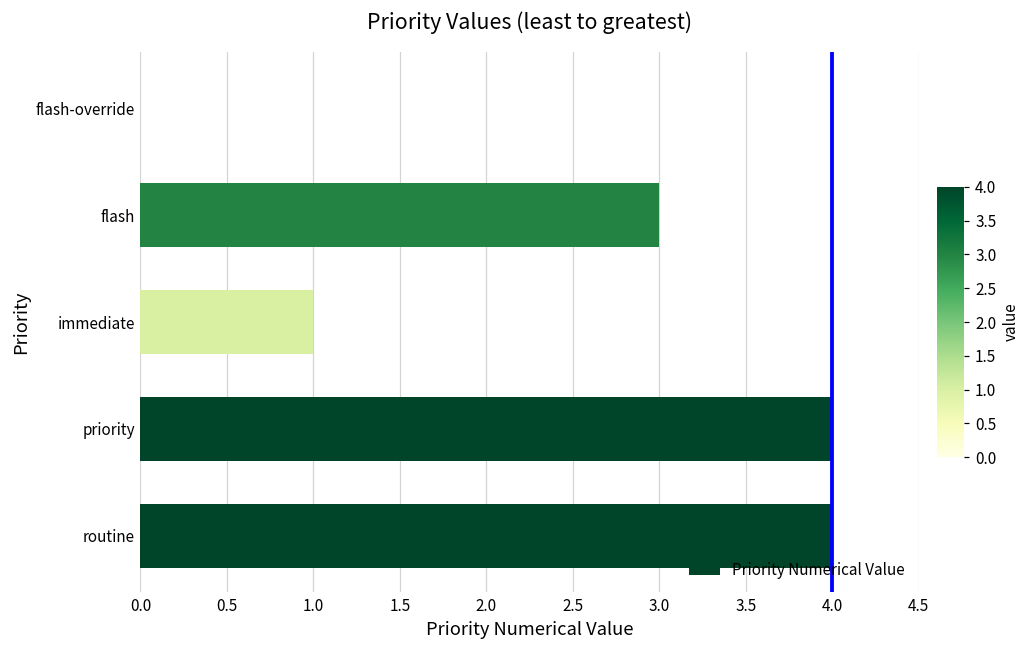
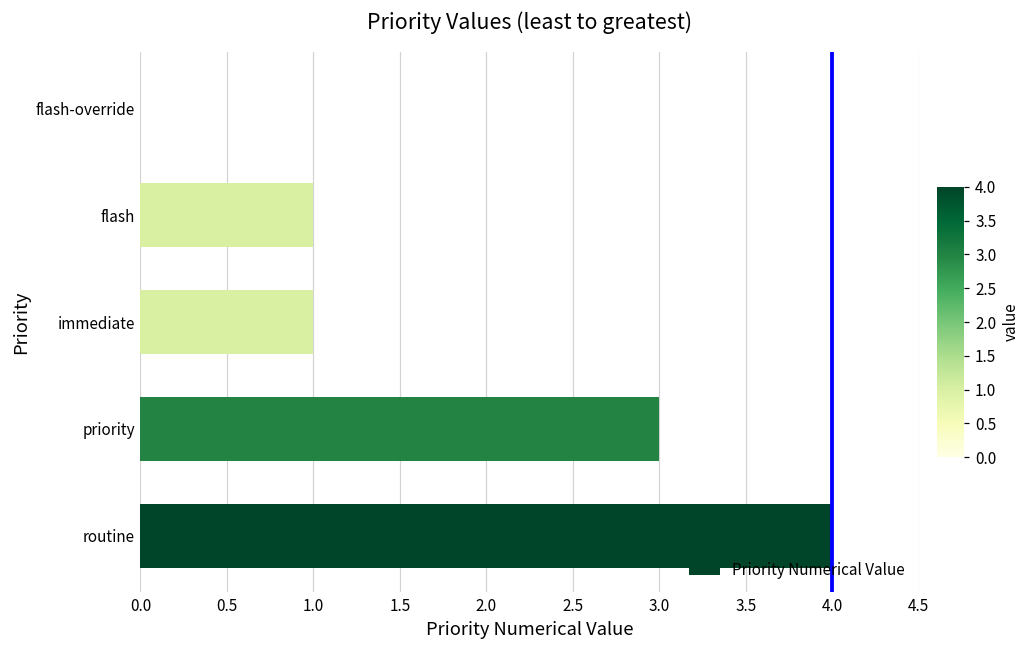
  {
    "flash-override": 0,
-   "flash": 3,
+   "flash": 1,
    "immediate": 1,
-   "priority": 4,
+   "priority": 3,
    "routine": 4
  }
